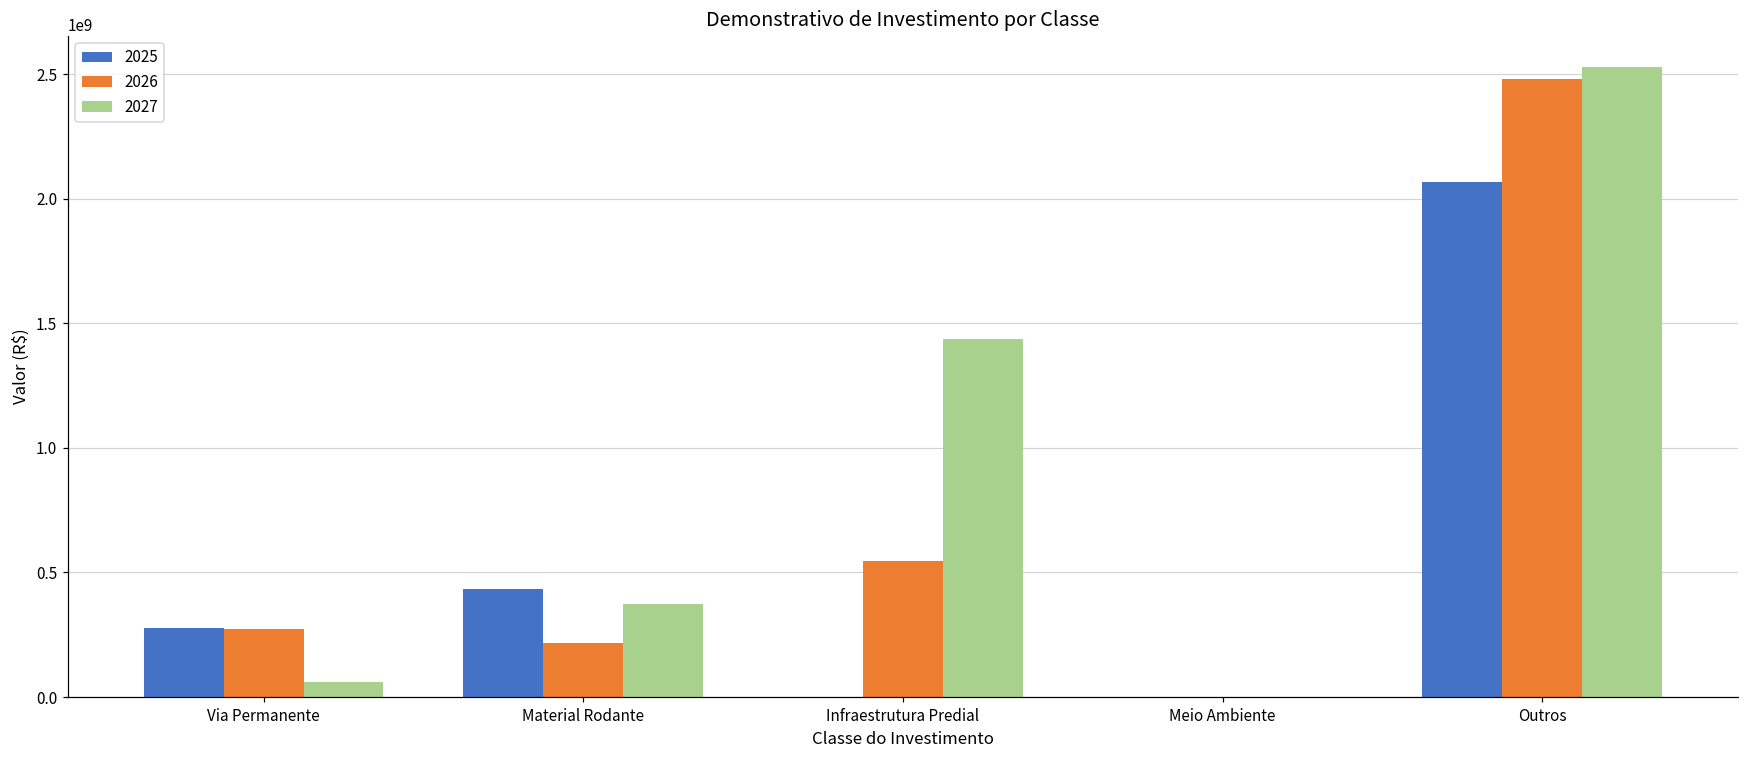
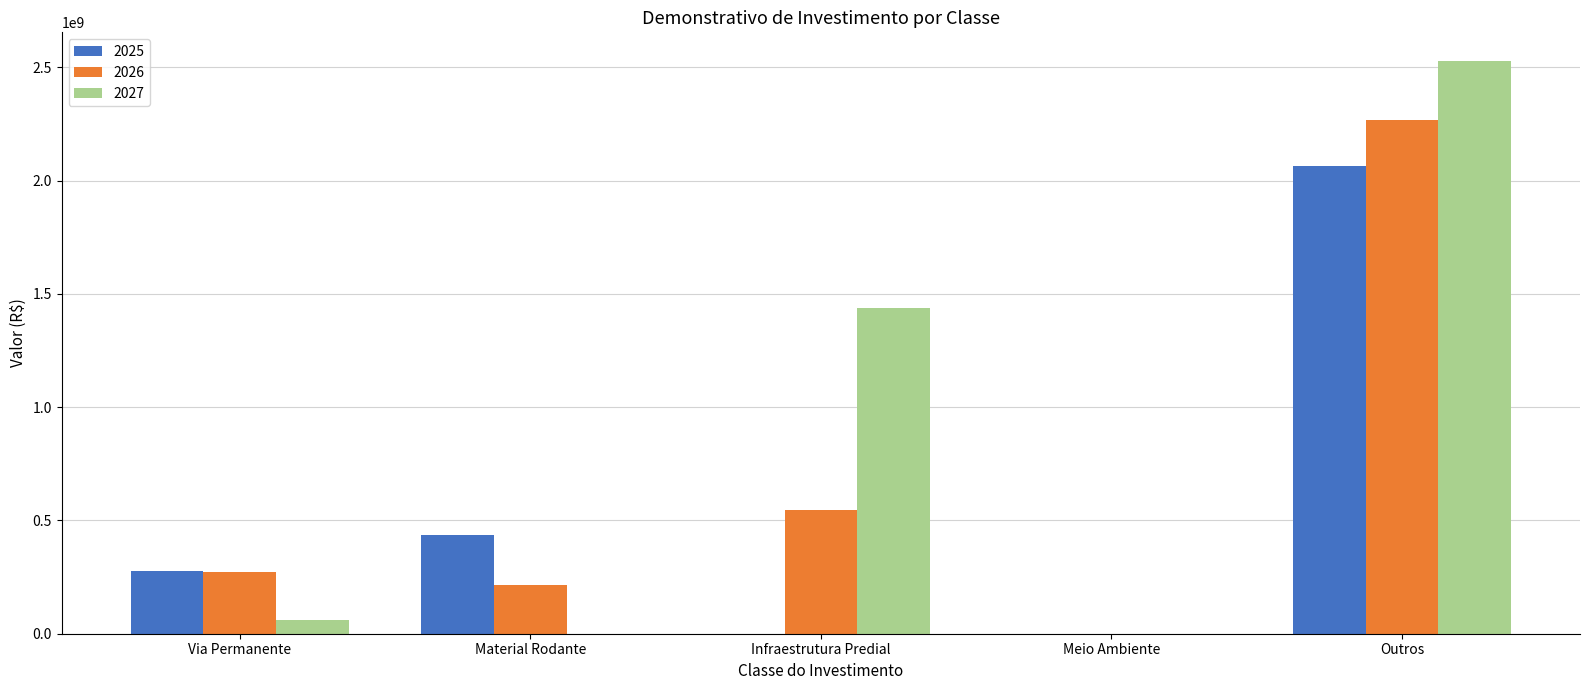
  {
    "2025": {
      "Via Permanente": 280000000,
      "Material Rodante": 430000000,
      "Infraestrutura Predial": 0,
      "Meio Ambiente": 0,
      "Outros": 2070000000
    },
    "2026": {
      "Via Permanente": 270000000,
      "Material Rodante": 220000000,
      "Infraestrutura Predial": 550000000,
      "Meio Ambiente": 0,
-     "Outros": 2480000000
+     "Outros": 2270000000
    },
    "2027": {
      "Via Permanente": 60000000,
-     "Material Rodante": 370000000,
+     "Material Rodante": 0,
      "Infraestrutura Predial": 1440000000,
      "Meio Ambiente": 0,
      "Outros": 2530000000
    }
  }
